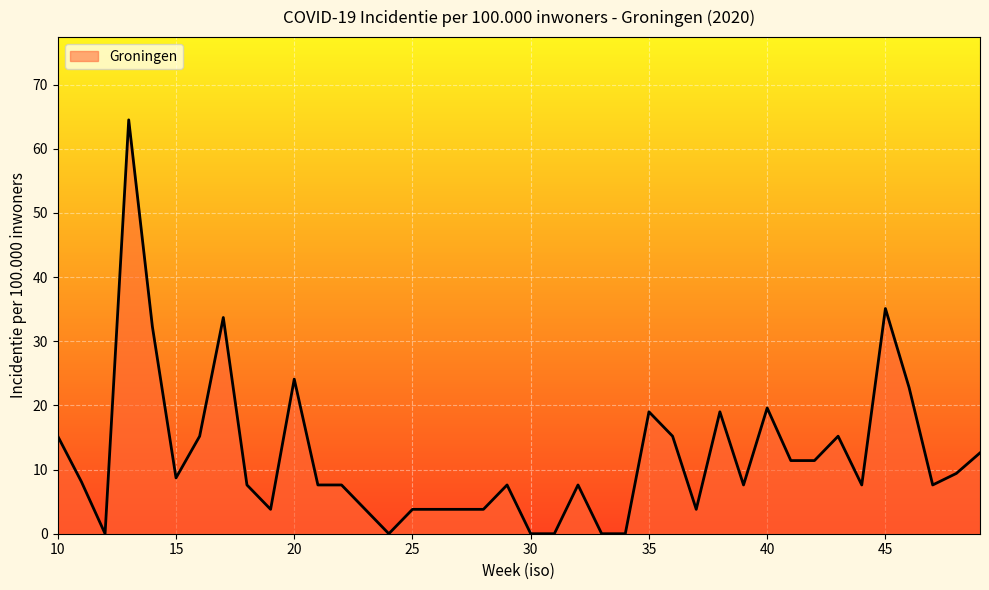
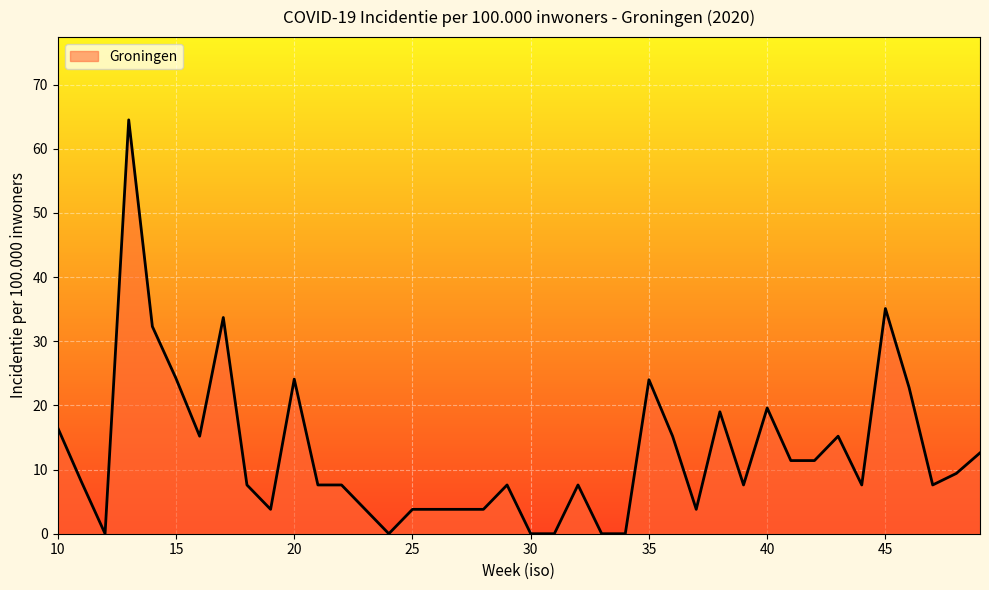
  {
-   "10": 15,
-   "15": 9,
+   "10": 17,
+   "15": 24,
    "20": 24,
    "25": 4,
    "30": 0,
-   "35": 19,
+   "35": 24,
    "40": 20,
    "45": 35
  }
